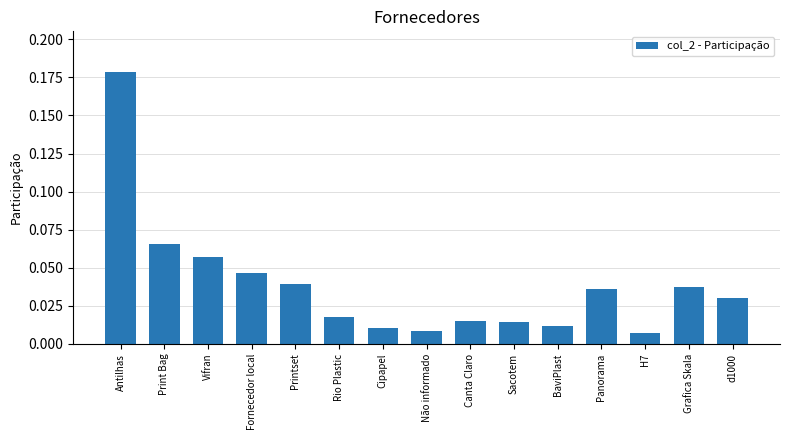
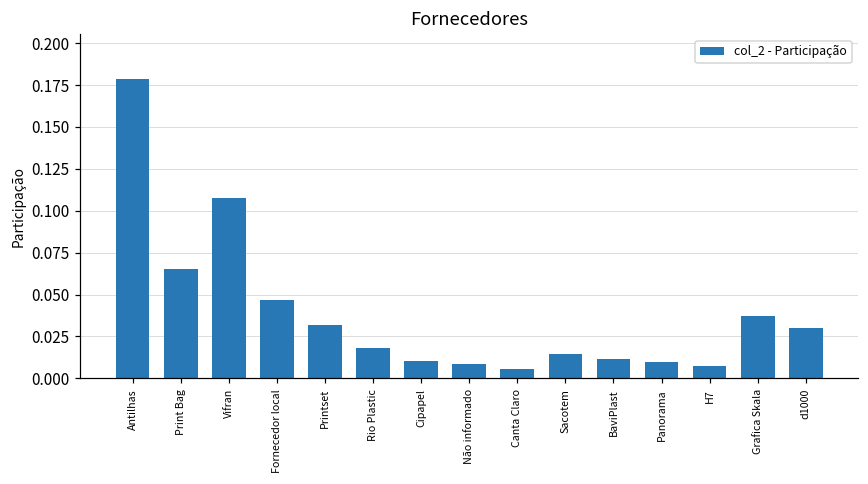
  {
    "Antilhas": 0.178,
    "Print Bag": 0.066,
-   "Vifran": 0.057,
+   "Vifran": 0.108,
    "Fornecedor local": 0.046,
-   "Printset": 0.040,
+   "Printset": 0.032,
    "Rio Plastic": 0.018,
    "Cipapel": 0.010,
    "Não informado": 0.008,
-   "Canta Claro": 0.015,
+   "Canta Claro": 0.006,
    "Sacotem": 0.015,
    "BaviPlast": 0.012,
-   "Panorama": 0.036,
+   "Panorama": 0.010,
    "H7": 0.007,
    "Grafica Skala": 0.037,
    "d1000": 0.030
  }
